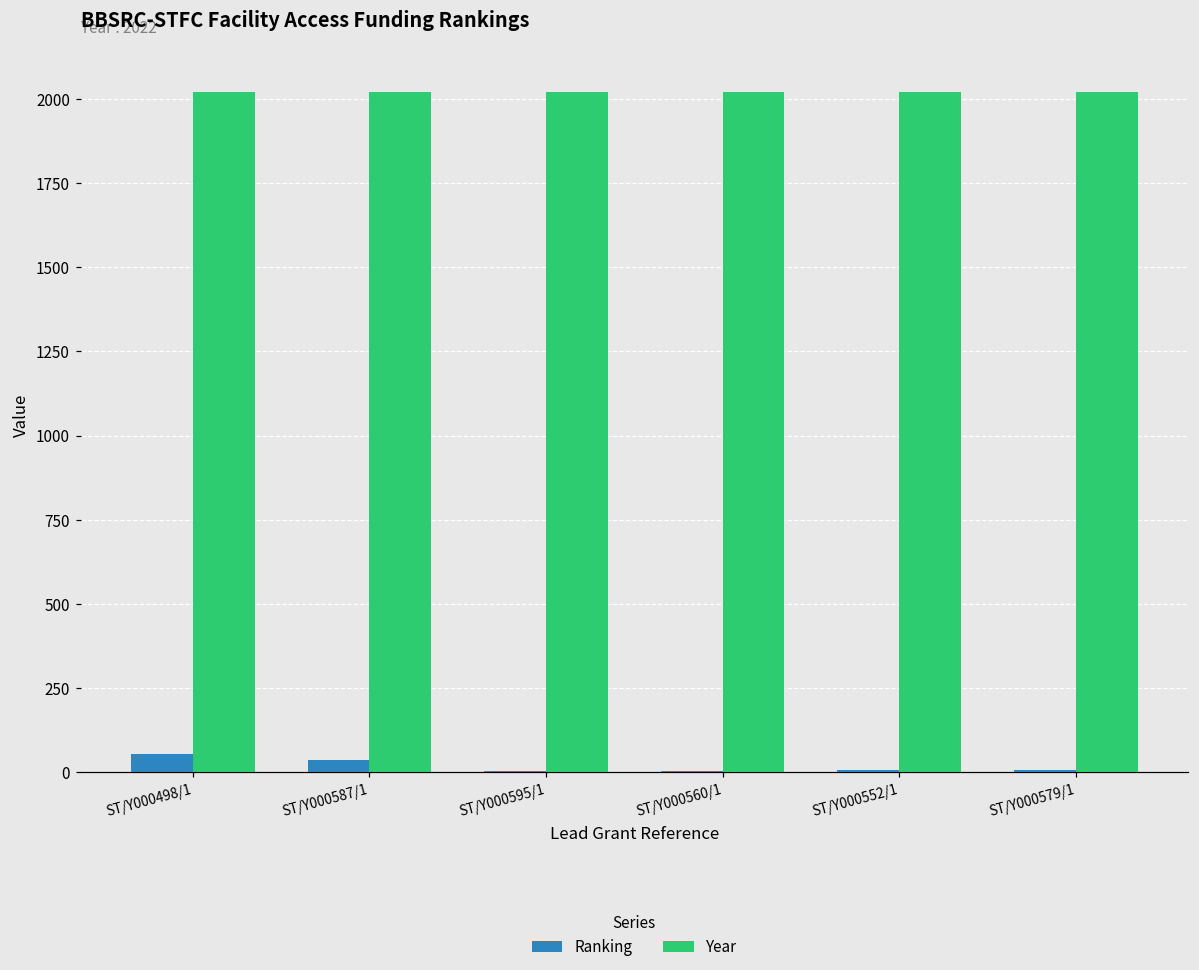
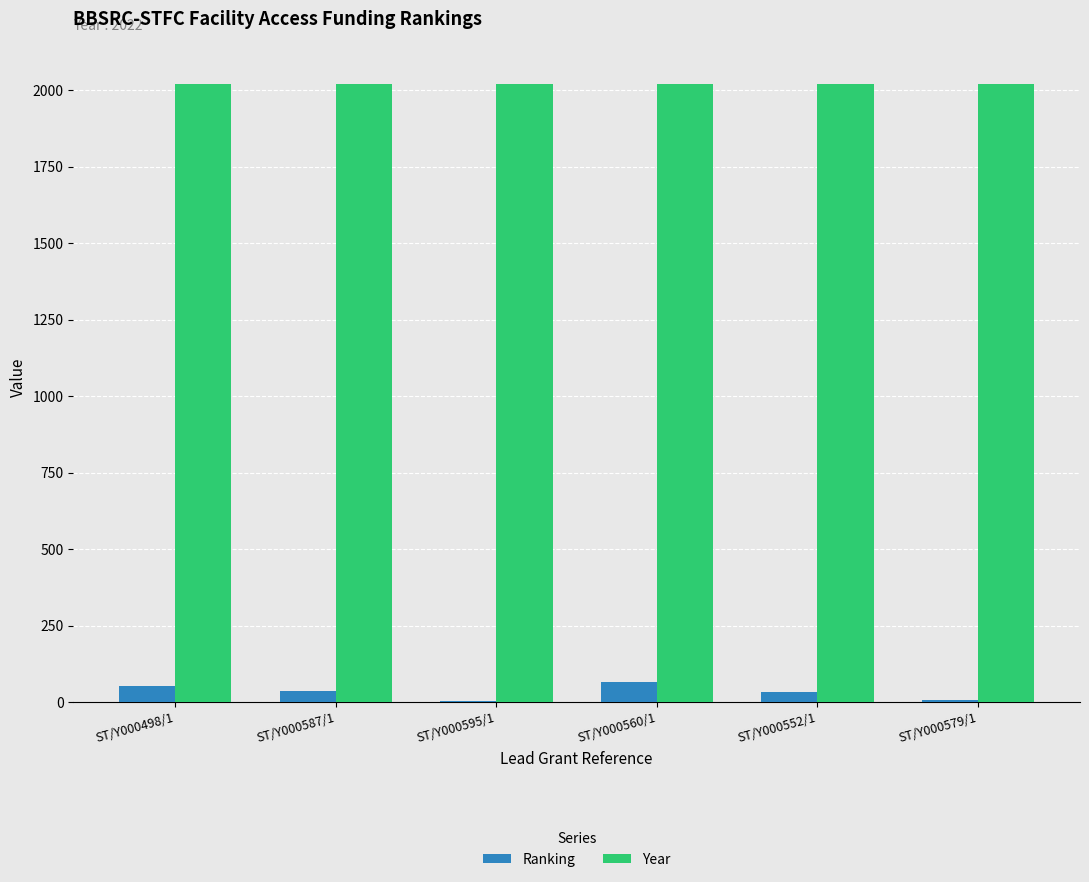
  {
    "Ranking": {
      "ST/Y000498/1": 50,
      "ST/Y000587/1": 40,
-     "ST/Y000560/1": 0,
-     "ST/Y000552/1": 10
+     "ST/Y000560/1": 70,
+     "ST/Y000552/1": 30
    },
    "Year": {
      "ST/Y000498/1": 2020,
      "ST/Y000587/1": 2020,
      "ST/Y000595/1": 2020,
      "ST/Y000560/1": 2020,
      "ST/Y000552/1": 2020,
      "ST/Y000579/1": 2020
    }
  }
